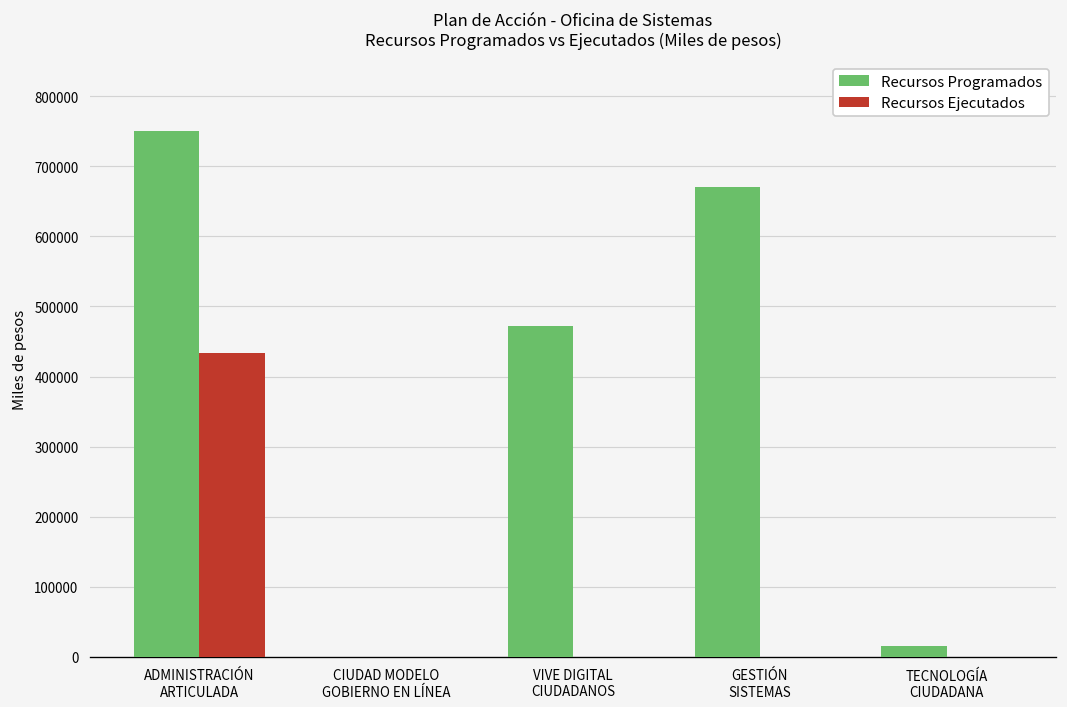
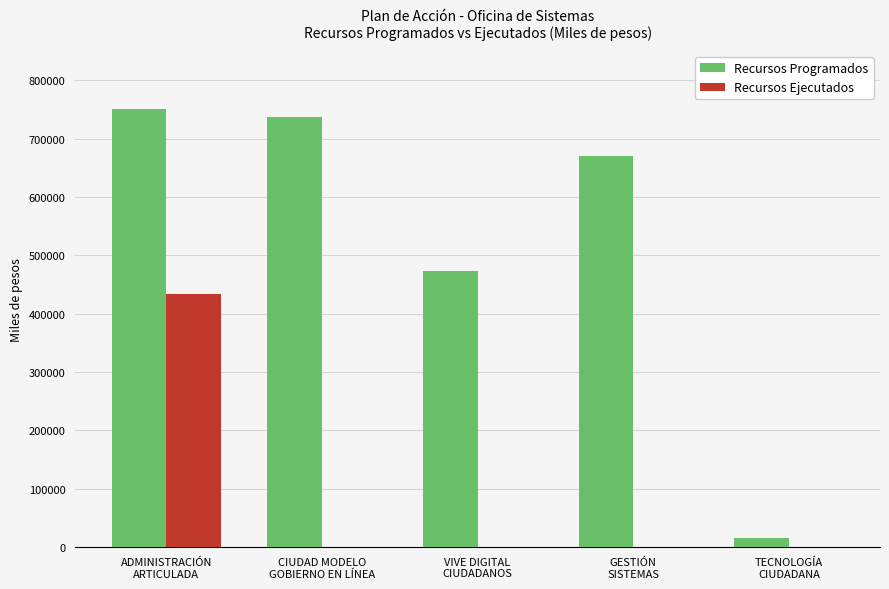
  {
    "Recursos Programados": {
      "ADMINISTRACIÓN ARTICULADA": 750000,
-     "CIUDAD MODELO GOBIERNO EN LÍNEA": 0,
+     "CIUDAD MODELO GOBIERNO EN LÍNEA": 740000,
      "VIVE DIGITAL CIUDADANOS": 470000,
      "GESTIÓN SISTEMAS": 670000,
      "TECNOLOGÍA CIUDADANA": 20000
    },
    "Recursos Ejecutados": {
      "ADMINISTRACIÓN ARTICULADA": 430000,
      "CIUDAD MODELO GOBIERNO EN LÍNEA": 0,
      "VIVE DIGITAL CIUDADANOS": 0,
      "GESTIÓN SISTEMAS": 0,
      "TECNOLOGÍA CIUDADANA": 0
    }
  }
